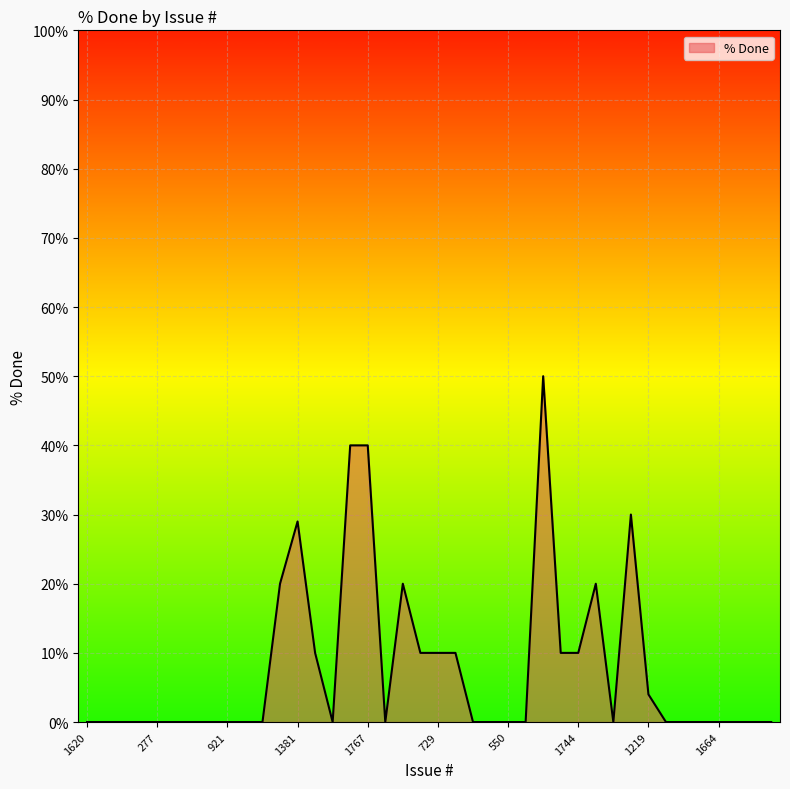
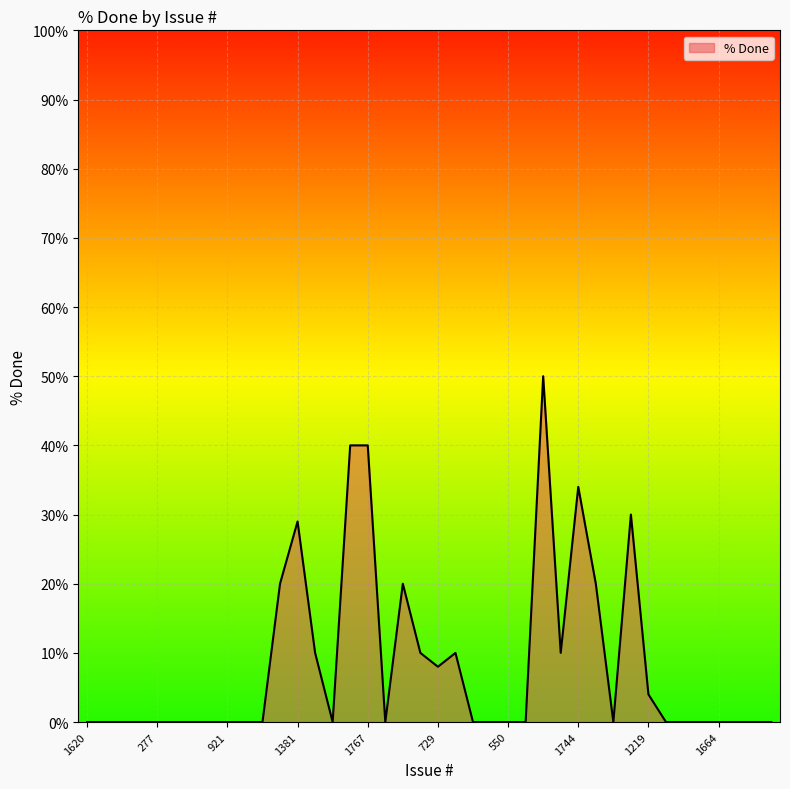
  {
    "1620": "0%",
    "277": "0%",
    "921": "0%",
    "1381": "29%",
    "1767": "40%",
-   "729": "10%",
+   "729": "8%",
    "550": "0%",
-   "1744": "10%",
+   "1744": "34%",
    "1219": "4%",
    "1664": "0%"
  }
